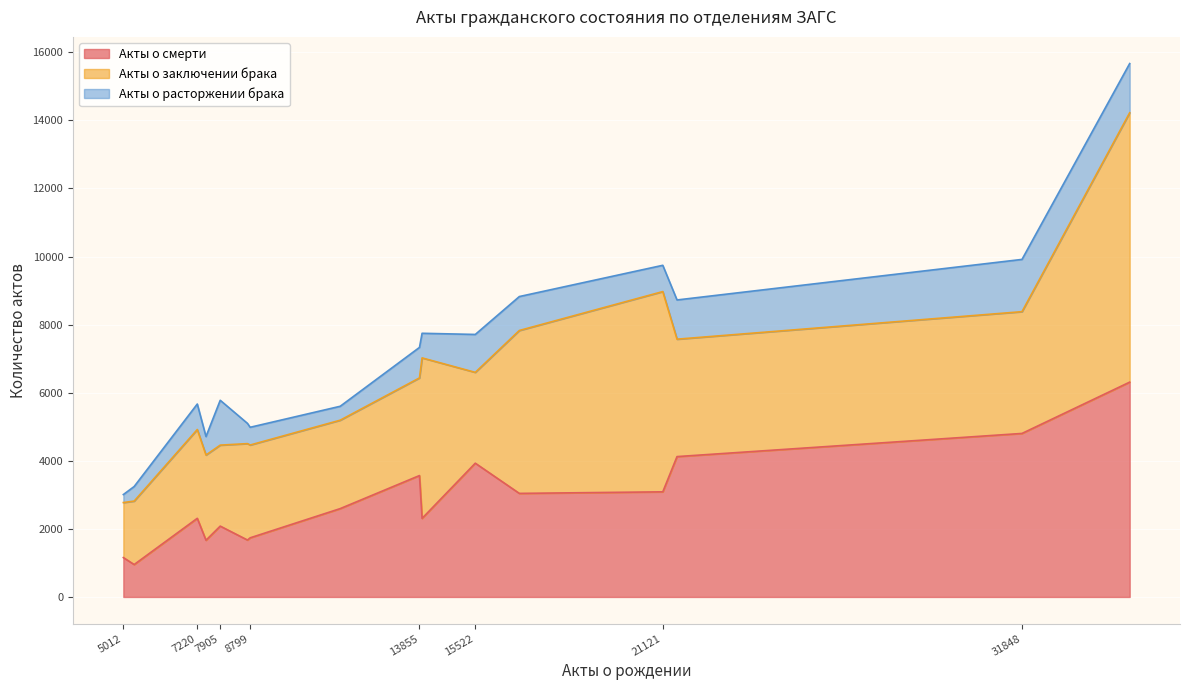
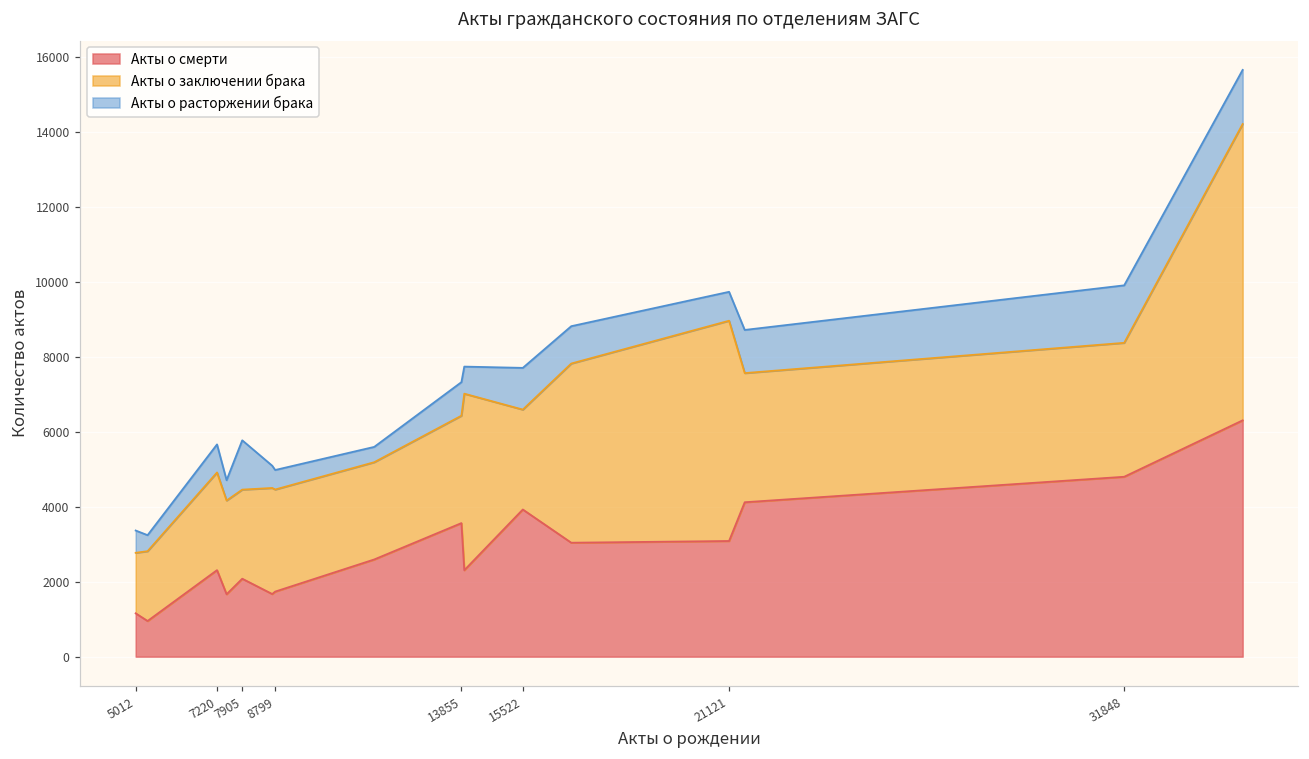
  {
    "Акты о смерти": {
      "5012": 1200,
      "7220": 2300,
      "7905": 2100,
      "8799": 1700,
      "13855": 3600,
      "15522": 3900,
      "21121": 3100,
      "31848": 4800
    },
    "Акты о заключении брака": {
      "5012": 1600,
      "7220": 2600,
      "7905": 2400,
      "8799": 2700,
      "13855": 2900,
      "15522": 2700,
      "21121": 5900,
      "31848": 3600
    },
    "Акты о расторжении брака": {
-     "5012": 200,
+     "5012": 600,
      "7220": 700,
      "7905": 1300,
      "8799": 500,
      "13855": 900,
      "15522": 1100,
      "21121": 800,
      "31848": 1500
    }
  }
